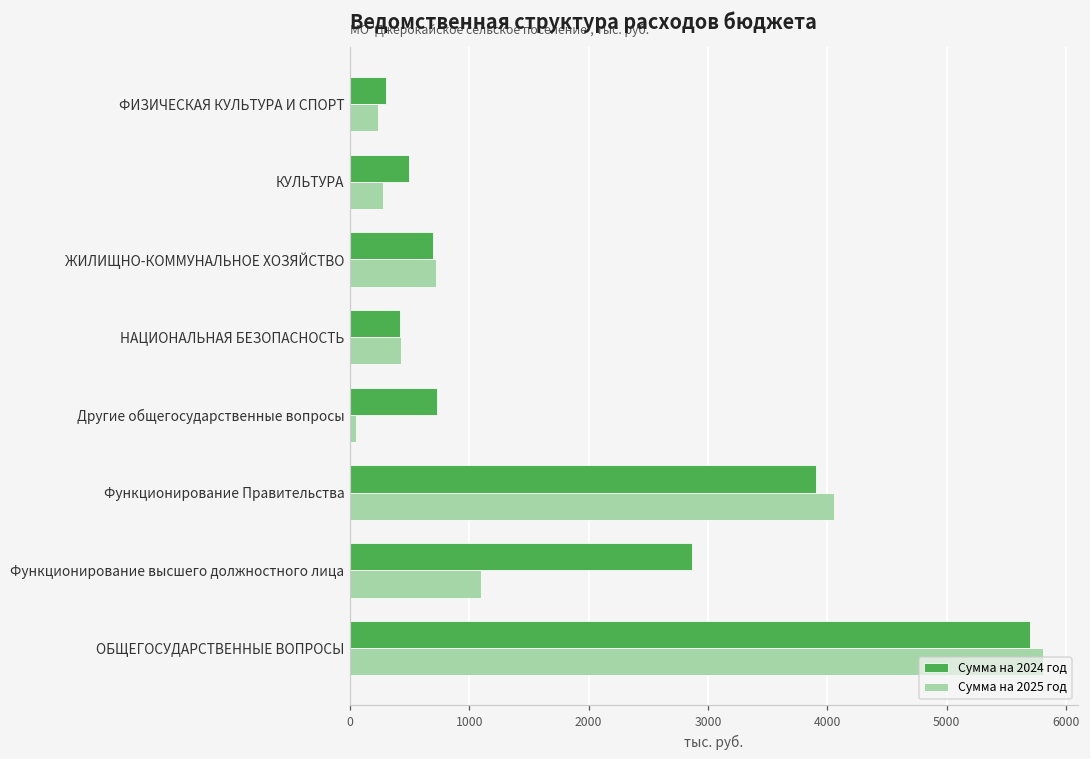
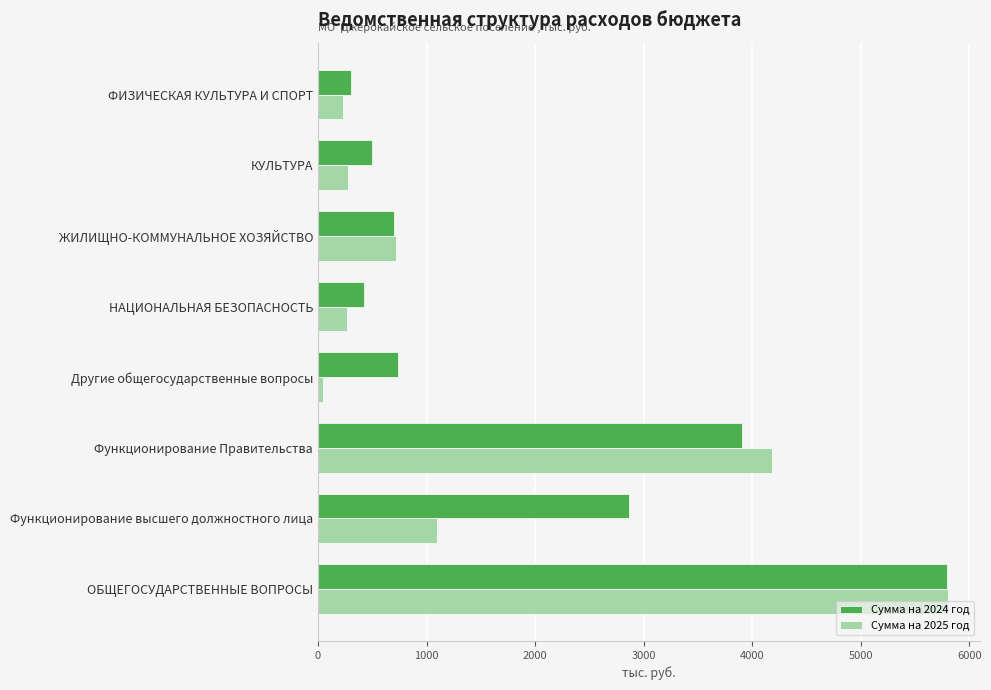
  {
    "Сумма на 2024 год": {
      "ФИЗИЧЕСКАЯ КУЛЬТУРА И СПОРТ": 300,
      "КУЛЬТУРА": 500,
      "ЖИЛИЩНО-КОММУНАЛЬНОЕ ХОЗЯЙСТВО": 700,
      "НАЦИОНАЛЬНАЯ БЕЗОПАСНОСТЬ": 420,
      "Другие общегосударственные вопросы": 730,
      "Функционирование Правительства": 3900,
      "Функционирование высшего должностного лица": 2870,
-     "ОБЩЕГОСУДАРСТВЕННЫЕ ВОПРОСЫ": 5690
+     "ОБЩЕГОСУДАРСТВЕННЫЕ ВОПРОСЫ": 5800
    },
    "Сумма на 2025 год": {
      "ФИЗИЧЕСКАЯ КУЛЬТУРА И СПОРТ": 230,
      "КУЛЬТУРА": 280,
      "ЖИЛИЩНО-КОММУНАЛЬНОЕ ХОЗЯЙСТВО": 720,
-     "НАЦИОНАЛЬНАЯ БЕЗОПАСНОСТЬ": 430,
+     "НАЦИОНАЛЬНАЯ БЕЗОПАСНОСТЬ": 270,
      "Другие общегосударственные вопросы": 50,
-     "Функционирование Правительства": 4050,
+     "Функционирование Правительства": 4180,
      "Функционирование высшего должностного лица": 1100
    }
  }
